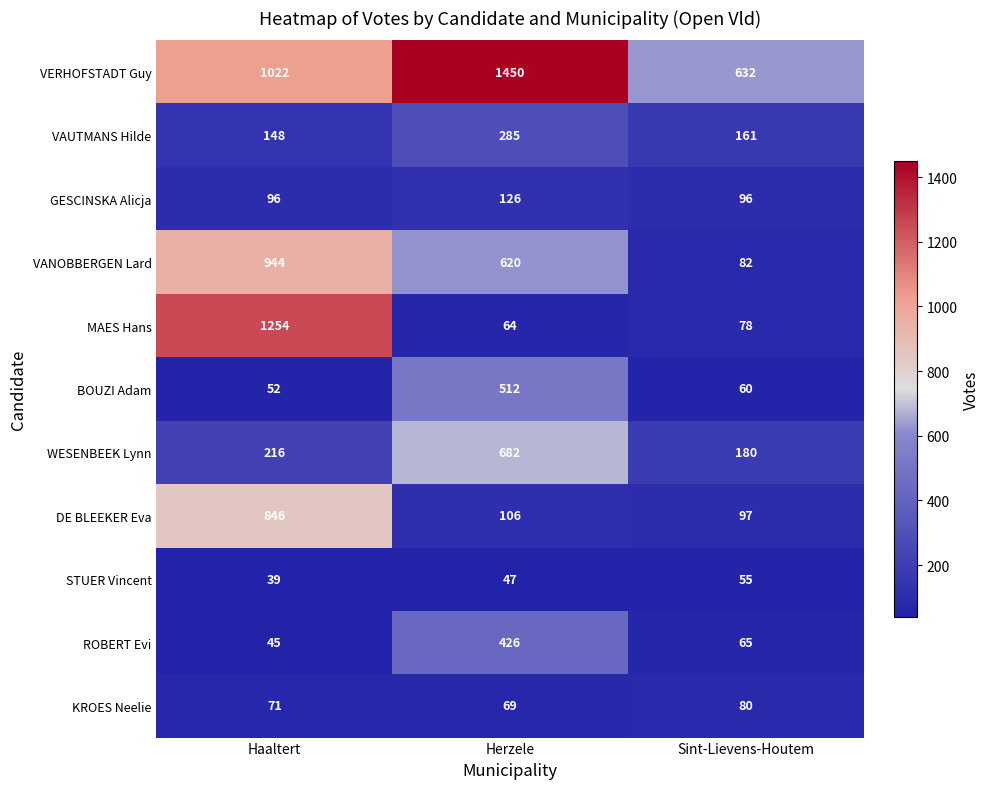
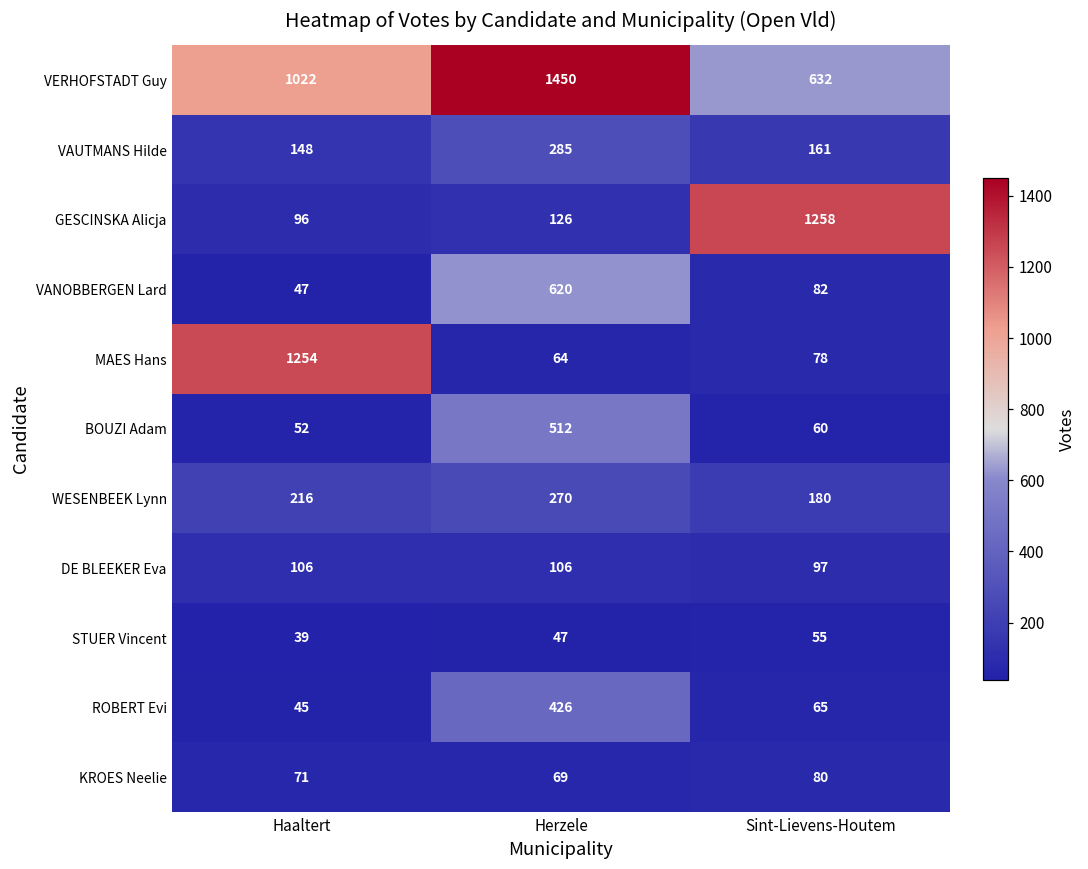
  {
    "VERHOFSTADT Guy": {
      "Haaltert": 1022,
      "Herzele": 1450,
      "Sint-Lievens-Houtem": 632
    },
    "VAUTMANS Hilde": {
      "Haaltert": 148,
      "Herzele": 285,
      "Sint-Lievens-Houtem": 161
    },
    "GESCINSKA Alicja": {
      "Haaltert": 96,
      "Herzele": 126,
-     "Sint-Lievens-Houtem": 96
+     "Sint-Lievens-Houtem": 1258
    },
    "VANOBBERGEN Lard": {
-     "Haaltert": 944,
+     "Haaltert": 47,
      "Herzele": 620,
      "Sint-Lievens-Houtem": 82
    },
    "MAES Hans": {
      "Haaltert": 1254,
      "Herzele": 64,
      "Sint-Lievens-Houtem": 78
    },
    "BOUZI Adam": {
      "Haaltert": 52,
      "Herzele": 512,
      "Sint-Lievens-Houtem": 60
    },
    "WESENBEEK Lynn": {
      "Haaltert": 216,
-     "Herzele": 682,
+     "Herzele": 270,
      "Sint-Lievens-Houtem": 180
    },
    "DE BLEEKER Eva": {
-     "Haaltert": 846,
+     "Haaltert": 106,
      "Herzele": 106,
      "Sint-Lievens-Houtem": 97
    },
    "STUER Vincent": {
      "Haaltert": 39,
      "Herzele": 47,
      "Sint-Lievens-Houtem": 55
    },
    "ROBERT Evi": {
      "Haaltert": 45,
      "Herzele": 426,
      "Sint-Lievens-Houtem": 65
    },
    "KROES Neelie": {
      "Haaltert": 71,
      "Herzele": 69,
      "Sint-Lievens-Houtem": 80
    }
  }
